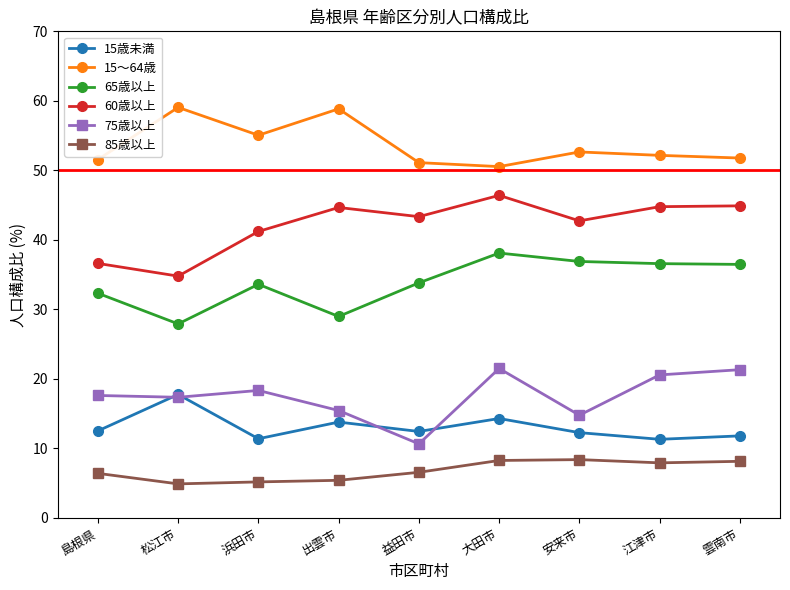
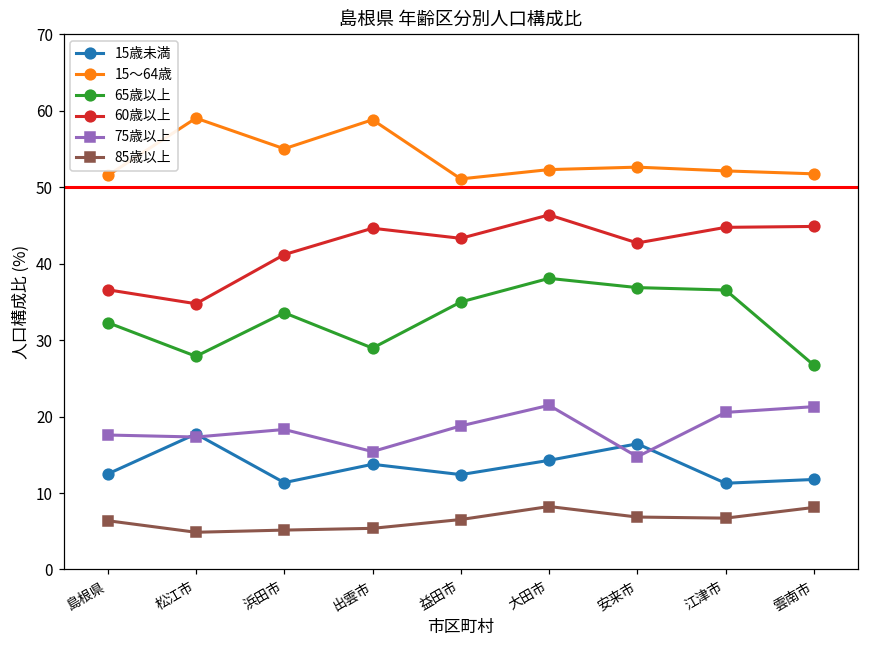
  {
    "15歳未満": {
      "島根県": 12,
      "松江市": 18,
      "浜田市": 11,
      "出雲市": 14,
      "益田市": 12,
      "大田市": 14,
-     "安来市": 12,
+     "安来市": 16,
      "江津市": 11,
      "雲南市": 12
    },
    "15～64歳": {
      "島根県": 52,
      "松江市": 59,
      "浜田市": 55,
      "出雲市": 59,
      "益田市": 51,
-     "大田市": 51,
+     "大田市": 52,
      "安来市": 53,
      "江津市": 52,
      "雲南市": 52
    },
    "65歳以上": {
      "島根県": 32,
      "松江市": 28,
      "浜田市": 34,
      "出雲市": 29,
-     "益田市": 34,
+     "益田市": 35,
      "大田市": 38,
      "安来市": 37,
      "江津市": 37,
-     "雲南市": 36
+     "雲南市": 27
    },
    "60歳以上": {
      "島根県": 37,
      "松江市": 35,
      "浜田市": 41,
      "出雲市": 45,
      "益田市": 43,
      "大田市": 46,
      "安来市": 43,
      "江津市": 45,
      "雲南市": 45
    },
    "75歳以上": {
      "島根県": 18,
      "松江市": 17,
      "浜田市": 18,
      "出雲市": 15,
-     "益田市": 11,
+     "益田市": 19,
      "大田市": 21,
      "安来市": 15,
      "江津市": 21,
      "雲南市": 21
    },
    "85歳以上": {
      "島根県": 6,
      "松江市": 5,
      "浜田市": 5,
      "出雲市": 5,
      "益田市": 7,
      "大田市": 8,
-     "安来市": 8,
-     "江津市": 8,
+     "安来市": 7,
+     "江津市": 7,
      "雲南市": 8
    }
  }
